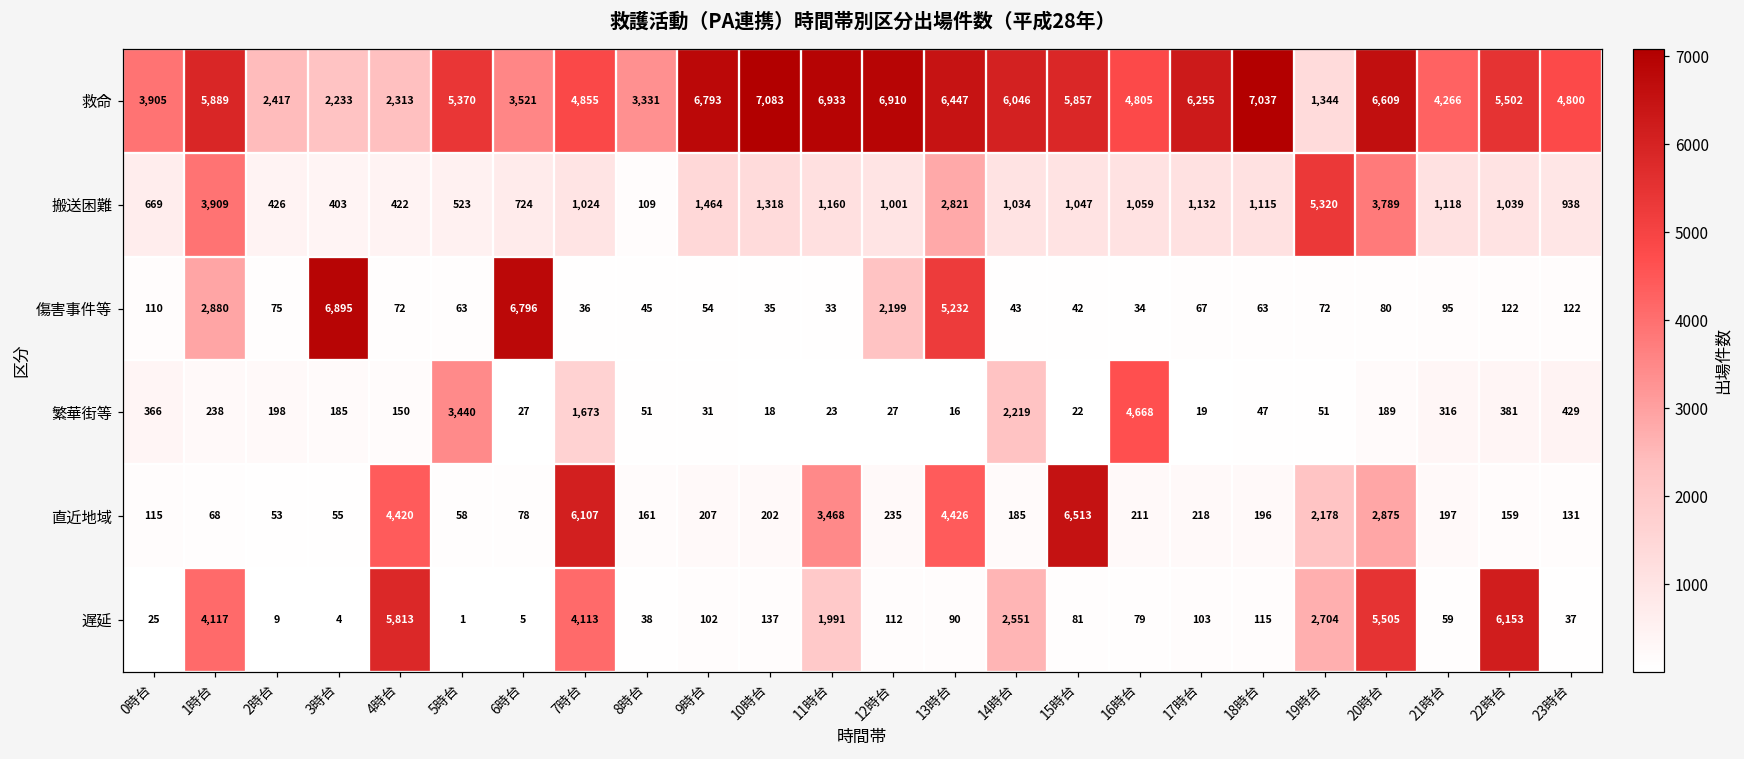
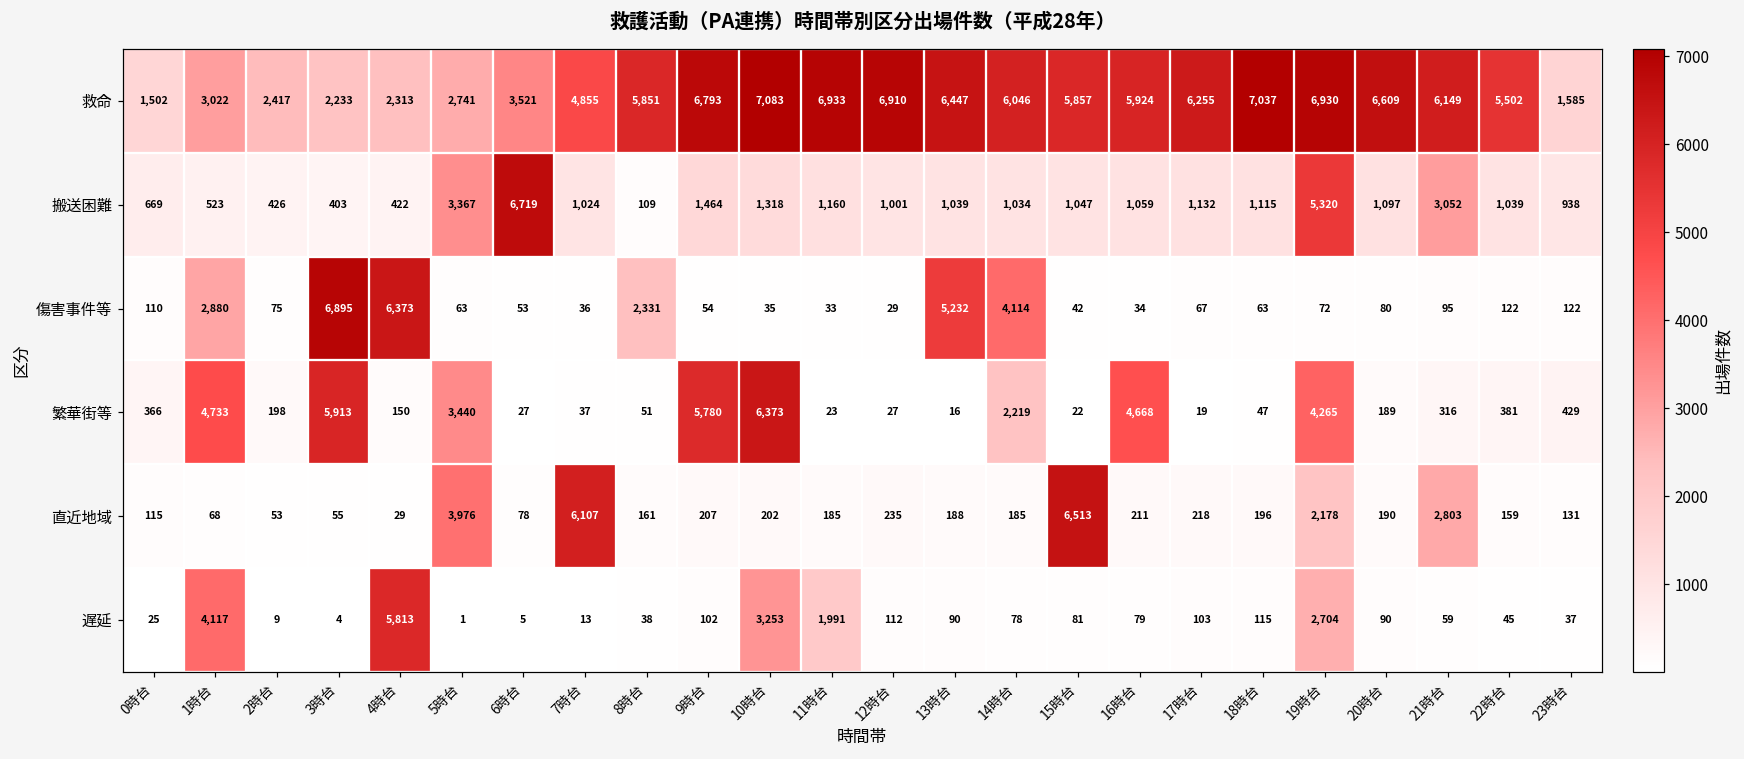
  {
    "救命": {
-     "0時台": "3,905",
-     "1時台": "5,889",
+     "0時台": "1,502",
+     "1時台": "3,022",
      "2時台": "2,417",
      "3時台": "2,233",
      "4時台": "2,313",
-     "5時台": "5,370",
+     "5時台": "2,741",
      "6時台": "3,521",
      "7時台": "4,855",
-     "8時台": "3,331",
+     "8時台": "5,851",
      "9時台": "6,793",
      "10時台": "7,083",
      "11時台": "6,933",
      "12時台": "6,910",
      "13時台": "6,447",
      "14時台": "6,046",
      "15時台": "5,857",
-     "16時台": "4,805",
+     "16時台": "5,924",
      "17時台": "6,255",
      "18時台": "7,037",
-     "19時台": "1,344",
+     "19時台": "6,930",
      "20時台": "6,609",
-     "21時台": "4,266",
+     "21時台": "6,149",
      "22時台": "5,502",
-     "23時台": "4,800"
+     "23時台": "1,585"
    },
    "搬送困難": {
      "0時台": "669",
-     "1時台": "3,909",
+     "1時台": "523",
      "2時台": "426",
      "3時台": "403",
      "4時台": "422",
-     "5時台": "523",
-     "6時台": "724",
+     "5時台": "3,367",
+     "6時台": "6,719",
      "7時台": "1,024",
      "8時台": "109",
      "9時台": "1,464",
      "10時台": "1,318",
      "11時台": "1,160",
      "12時台": "1,001",
-     "13時台": "2,821",
+     "13時台": "1,039",
      "14時台": "1,034",
      "15時台": "1,047",
      "16時台": "1,059",
      "17時台": "1,132",
      "18時台": "1,115",
      "19時台": "5,320",
-     "20時台": "3,789",
-     "21時台": "1,118",
+     "20時台": "1,097",
+     "21時台": "3,052",
      "22時台": "1,039",
      "23時台": "938"
    },
    "傷害事件等": {
      "0時台": "110",
      "1時台": "2,880",
      "2時台": "75",
      "3時台": "6,895",
-     "4時台": "72",
+     "4時台": "6,373",
      "5時台": "63",
-     "6時台": "6,796",
+     "6時台": "53",
      "7時台": "36",
-     "8時台": "45",
+     "8時台": "2,331",
      "9時台": "54",
      "10時台": "35",
      "11時台": "33",
-     "12時台": "2,199",
+     "12時台": "29",
      "13時台": "5,232",
-     "14時台": "43",
+     "14時台": "4,114",
      "15時台": "42",
      "16時台": "34",
      "17時台": "67",
      "18時台": "63",
      "19時台": "72",
      "20時台": "80",
      "21時台": "95",
      "22時台": "122",
      "23時台": "122"
    },
    "繁華街等": {
      "0時台": "366",
-     "1時台": "238",
+     "1時台": "4,733",
      "2時台": "198",
-     "3時台": "185",
+     "3時台": "5,913",
      "4時台": "150",
      "5時台": "3,440",
      "6時台": "27",
-     "7時台": "1,673",
+     "7時台": "37",
      "8時台": "51",
-     "9時台": "31",
-     "10時台": "18",
+     "9時台": "5,780",
+     "10時台": "6,373",
      "11時台": "23",
      "12時台": "27",
      "13時台": "16",
      "14時台": "2,219",
      "15時台": "22",
      "16時台": "4,668",
      "17時台": "19",
      "18時台": "47",
-     "19時台": "51",
+     "19時台": "4,265",
      "20時台": "189",
      "21時台": "316",
      "22時台": "381",
      "23時台": "429"
    },
    "直近地域": {
      "0時台": "115",
      "1時台": "68",
      "2時台": "53",
      "3時台": "55",
-     "4時台": "4,420",
-     "5時台": "58",
+     "4時台": "29",
+     "5時台": "3,976",
      "6時台": "78",
      "7時台": "6,107",
      "8時台": "161",
      "9時台": "207",
      "10時台": "202",
-     "11時台": "3,468",
+     "11時台": "185",
      "12時台": "235",
-     "13時台": "4,426",
+     "13時台": "188",
      "14時台": "185",
      "15時台": "6,513",
      "16時台": "211",
      "17時台": "218",
      "18時台": "196",
      "19時台": "2,178",
-     "20時台": "2,875",
-     "21時台": "197",
+     "20時台": "190",
+     "21時台": "2,803",
      "22時台": "159",
      "23時台": "131"
    },
    "遅延": {
      "0時台": "25",
      "1時台": "4,117",
      "2時台": "9",
      "3時台": "4",
      "4時台": "5,813",
      "5時台": "1",
      "6時台": "5",
-     "7時台": "4,113",
+     "7時台": "13",
      "8時台": "38",
      "9時台": "102",
-     "10時台": "137",
+     "10時台": "3,253",
      "11時台": "1,991",
      "12時台": "112",
      "13時台": "90",
-     "14時台": "2,551",
+     "14時台": "78",
      "15時台": "81",
      "16時台": "79",
      "17時台": "103",
      "18時台": "115",
      "19時台": "2,704",
-     "20時台": "5,505",
+     "20時台": "90",
      "21時台": "59",
-     "22時台": "6,153",
+     "22時台": "45",
      "23時台": "37"
    }
  }
